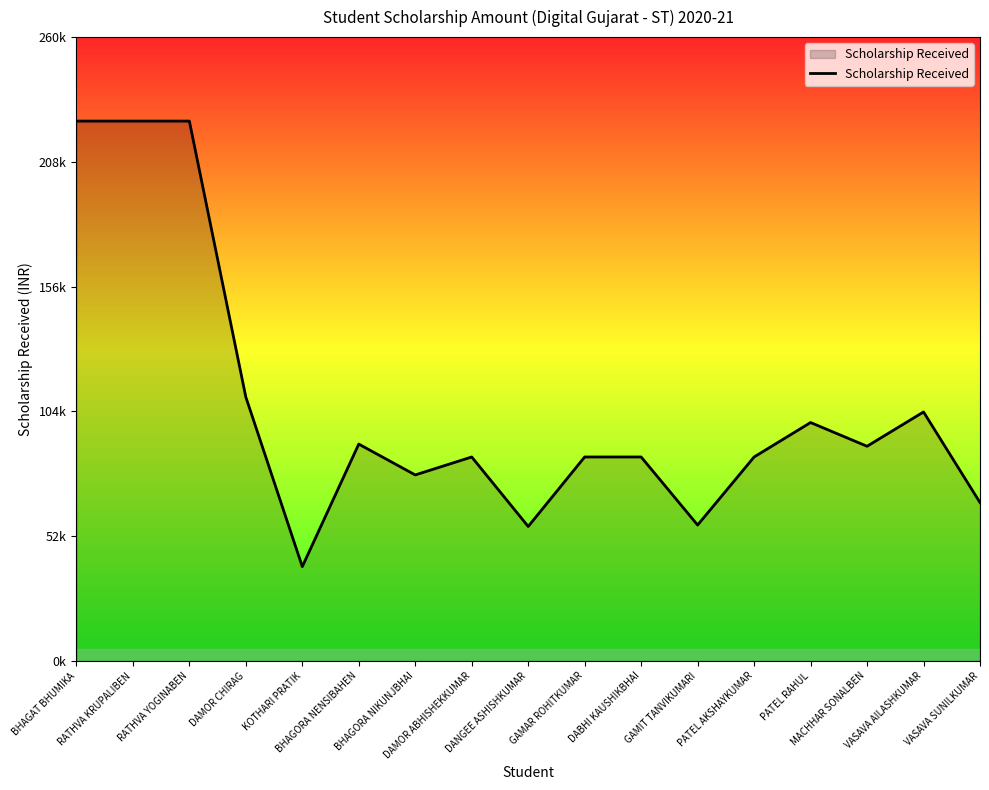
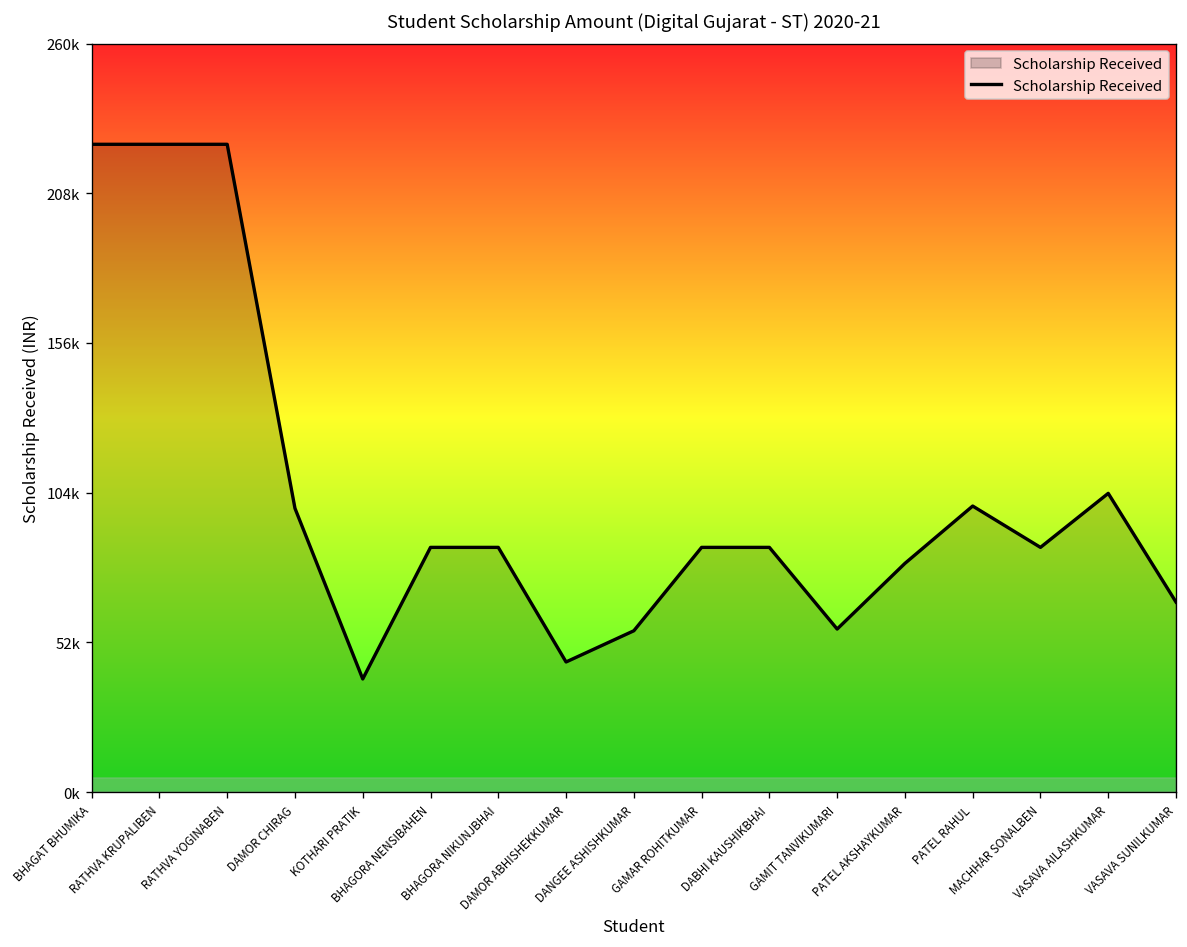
  {
    "BHAGAT BHUMIKA": 225000,
    "RATHVA KRUPALIBEN": 225000,
    "RATHVA YOGINABEN": 225000,
-   "DAMOR CHIRAG": 110000,
+   "DAMOR CHIRAG": 99000,
    "KOTHARI PRATIK": 39000,
-   "BHAGORA NENSIBAHEN": 90000,
-   "BHAGORA NIKUNJBHAI": 78000,
-   "DAMOR ABHISHEKKUMAR": 85000,
+   "BHAGORA NENSIBAHEN": 85000,
+   "BHAGORA NIKUNJBHAI": 85000,
+   "DAMOR ABHISHEKKUMAR": 45000,
    "DANGEE ASHISHKUMAR": 56000,
    "GAMAR ROHITKUMAR": 85000,
    "DABHI KAUSHIKBHAI": 85000,
    "GAMIT TANVIKUMARI": 57000,
-   "PATEL AKSHAYKUMAR": 85000,
+   "PATEL AKSHAYKUMAR": 79000,
    "PATEL RAHUL": 99000,
-   "MACHHAR SONALBEN": 89000,
+   "MACHHAR SONALBEN": 85000,
    "VASAVA AILASHKUMAR": 104000,
    "VASAVA SUNILKUMAR": 66000
  }
